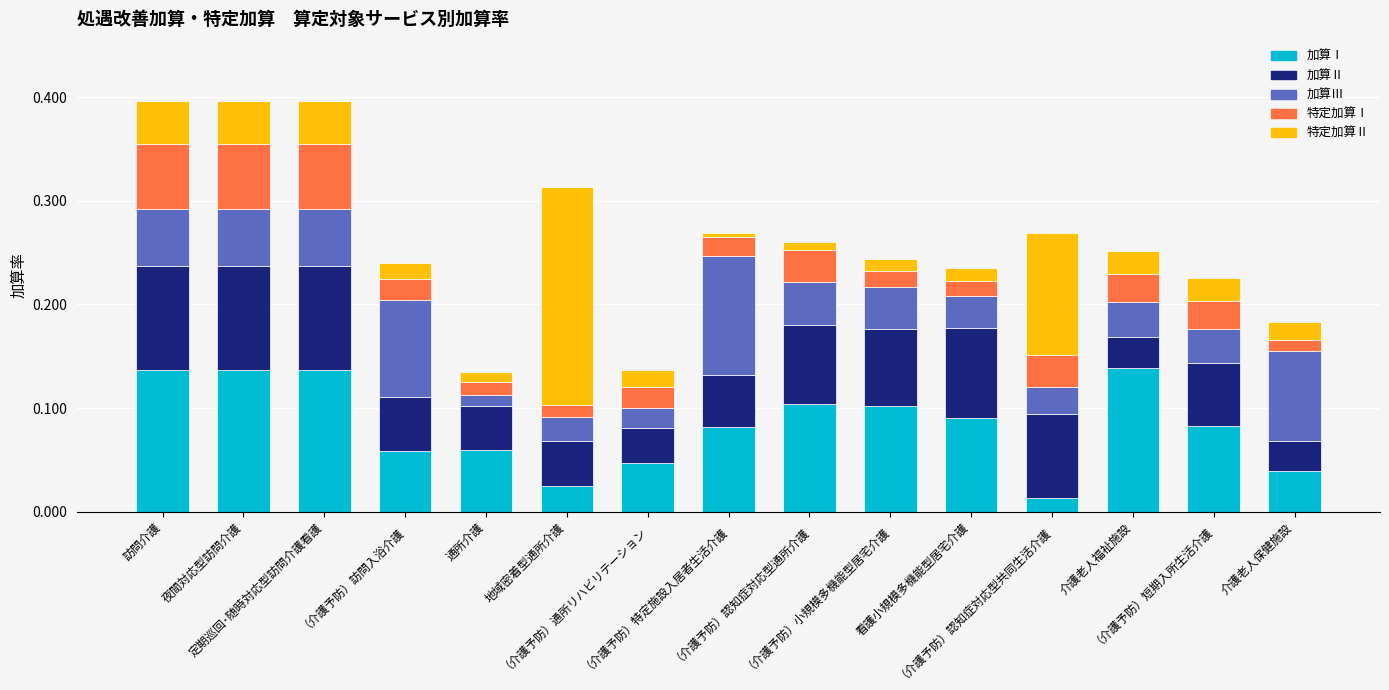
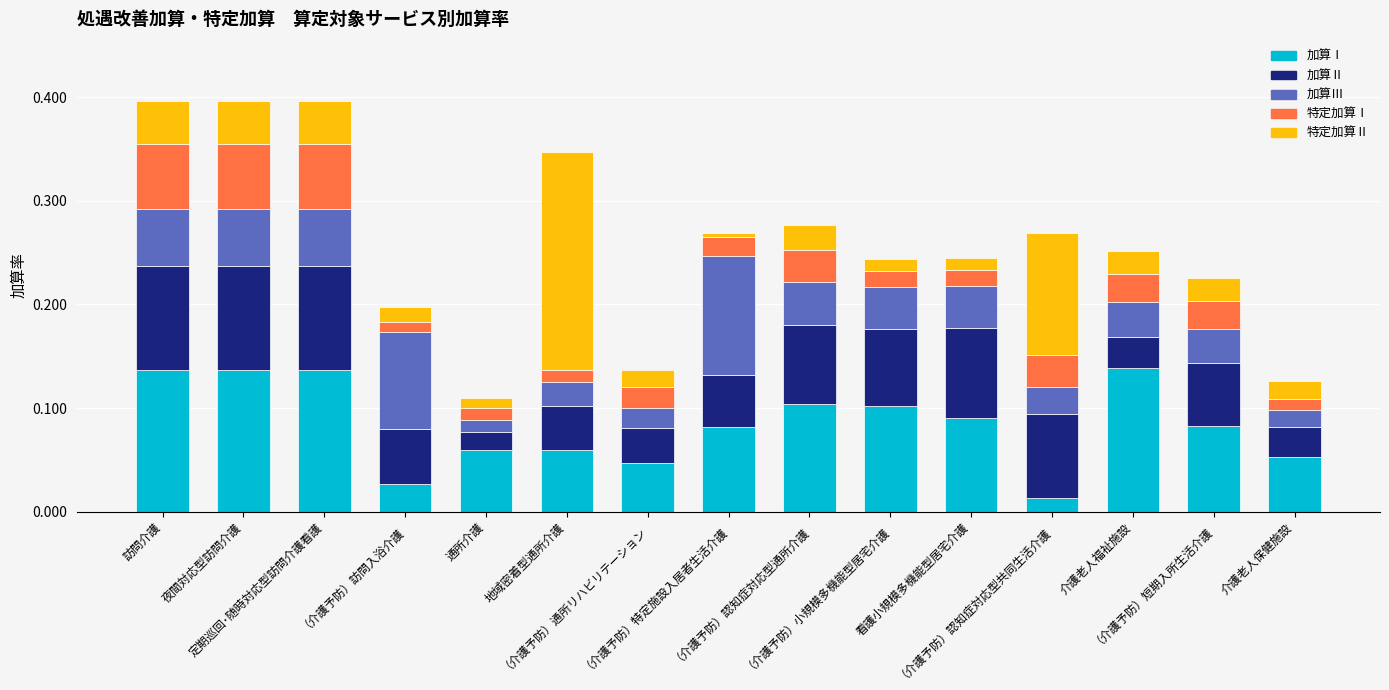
  {
    "加算Ⅰ": {
      "訪問介護": 0.137,
      "夜間対応型訪問介護": 0.137,
      "定期巡回･随時対応型訪問介護看護": 0.137,
-     "（介護予防）訪問入浴介護": 0.058,
+     "（介護予防）訪問入浴介護": 0.027,
      "通所介護": 0.059,
-     "地域密着型通所介護": 0.025,
+     "地域密着型通所介護": 0.059,
      "（介護予防）通所リハビリテーション": 0.047,
      "（介護予防）特定施設入居者生活介護": 0.082,
      "（介護予防）認知症対応型通所介護": 0.104,
      "（介護予防）小規模多機能型居宅介護": 0.102,
      "看護小規模多機能型居宅介護": 0.090,
      "（介護予防）認知症対応型共同生活介護": 0.013,
      "介護老人福祉施設": 0.139,
      "（介護予防）短期入所生活介護": 0.083,
-     "介護老人保健施設": 0.039
+     "介護老人保健施設": 0.053
    },
    "加算Ⅱ": {
      "訪問介護": 0.100,
      "夜間対応型訪問介護": 0.100,
      "定期巡回･随時対応型訪問介護看護": 0.100,
      "（介護予防）訪問入浴介護": 0.053,
-     "通所介護": 0.043,
+     "通所介護": 0.018,
      "地域密着型通所介護": 0.043,
      "（介護予防）通所リハビリテーション": 0.034,
      "（介護予防）特定施設入居者生活介護": 0.050,
      "（介護予防）認知症対応型通所介護": 0.076,
      "（介護予防）小規模多機能型居宅介護": 0.074,
      "看護小規模多機能型居宅介護": 0.087,
      "（介護予防）認知症対応型共同生活介護": 0.081,
      "介護老人福祉施設": 0.030,
      "（介護予防）短期入所生活介護": 0.060,
      "介護老人保健施設": 0.029
    },
    "加算Ⅲ": {
      "訪問介護": 0.055,
      "夜間対応型訪問介護": 0.055,
      "定期巡回･随時対応型訪問介護看護": 0.055,
      "（介護予防）訪問入浴介護": 0.093,
      "通所介護": 0.011,
      "地域密着型通所介護": 0.023,
      "（介護予防）通所リハビリテーション": 0.019,
      "（介護予防）特定施設入居者生活介護": 0.115,
      "（介護予防）認知症対応型通所介護": 0.042,
      "（介護予防）小規模多機能型居宅介護": 0.041,
-     "看護小規模多機能型居宅介護": 0.031,
+     "看護小規模多機能型居宅介護": 0.041,
      "（介護予防）認知症対応型共同生活介護": 0.026,
      "介護老人福祉施設": 0.033,
      "（介護予防）短期入所生活介護": 0.033,
-     "介護老人保健施設": 0.087
+     "介護老人保健施設": 0.016
    },
    "特定加算Ⅰ": {
      "訪問介護": 0.063,
      "夜間対応型訪問介護": 0.063,
      "定期巡回･随時対応型訪問介護看護": 0.063,
-     "（介護予防）訪問入浴介護": 0.021,
+     "（介護予防）訪問入浴介護": 0.010,
      "通所介護": 0.012,
      "地域密着型通所介護": 0.012,
      "（介護予防）通所リハビリテーション": 0.020,
      "（介護予防）特定施設入居者生活介護": 0.018,
      "（介護予防）認知症対応型通所介護": 0.031,
      "（介護予防）小規模多機能型居宅介護": 0.015,
      "看護小規模多機能型居宅介護": 0.015,
      "（介護予防）認知症対応型共同生活介護": 0.031,
      "介護老人福祉施設": 0.027,
      "（介護予防）短期入所生活介護": 0.027,
      "介護老人保健施設": 0.011
    },
    "特定加算Ⅱ": {
      "訪問介護": 0.042,
      "夜間対応型訪問介護": 0.042,
      "定期巡回･随時対応型訪問介護看護": 0.042,
      "（介護予防）訪問入浴介護": 0.015,
      "通所介護": 0.010,
      "地域密着型通所介護": 0.210,
      "（介護予防）通所リハビリテーション": 0.017,
      "（介護予防）特定施設入居者生活介護": 0.004,
-     "（介護予防）認知症対応型通所介護": 0.007,
+     "（介護予防）認知症対応型通所介護": 0.024,
      "（介護予防）小規模多機能型居宅介護": 0.012,
      "看護小規模多機能型居宅介護": 0.012,
      "（介護予防）認知症対応型共同生活介護": 0.118,
      "介護老人福祉施設": 0.023,
      "（介護予防）短期入所生活介護": 0.023,
      "介護老人保健施設": 0.017
    }
  }
